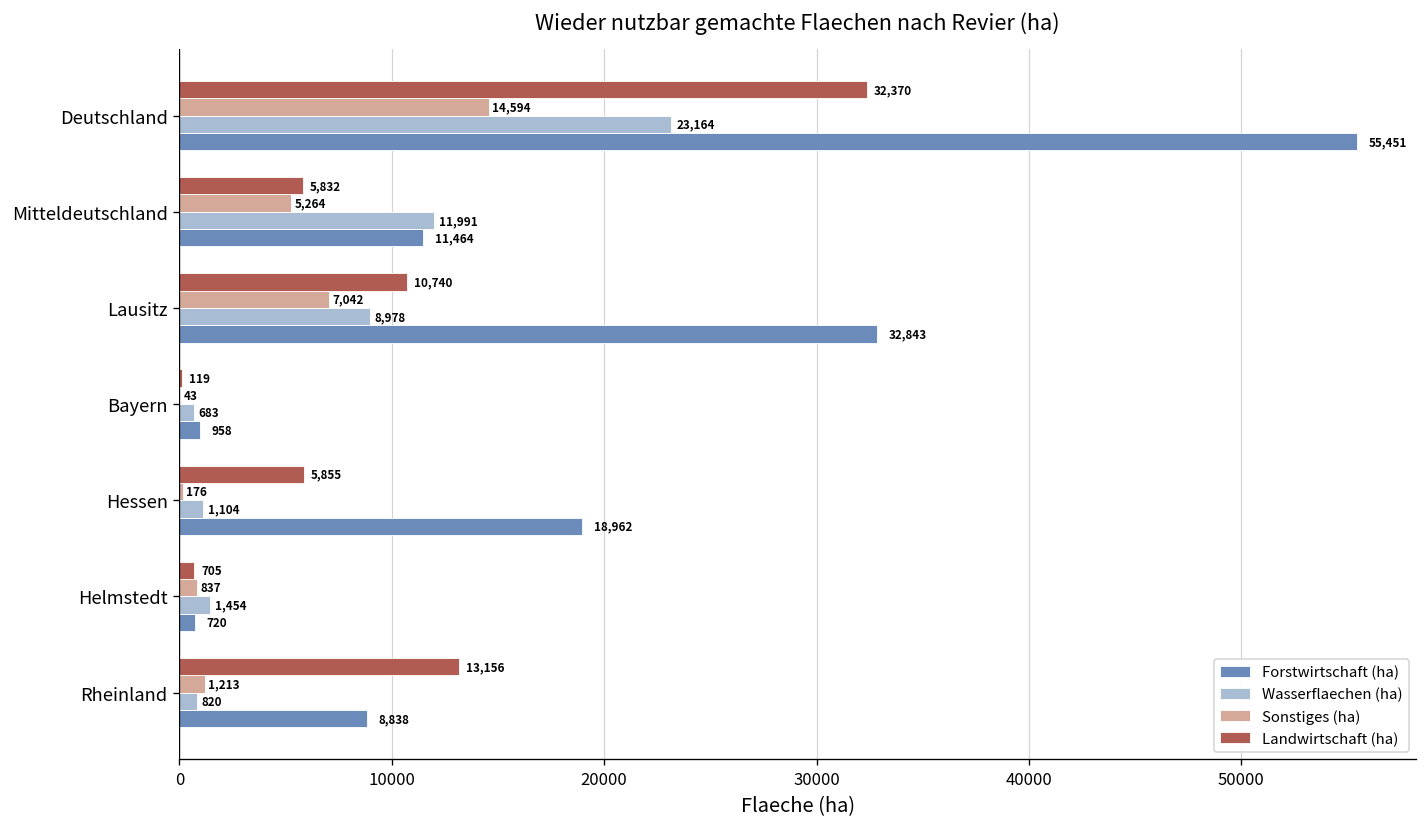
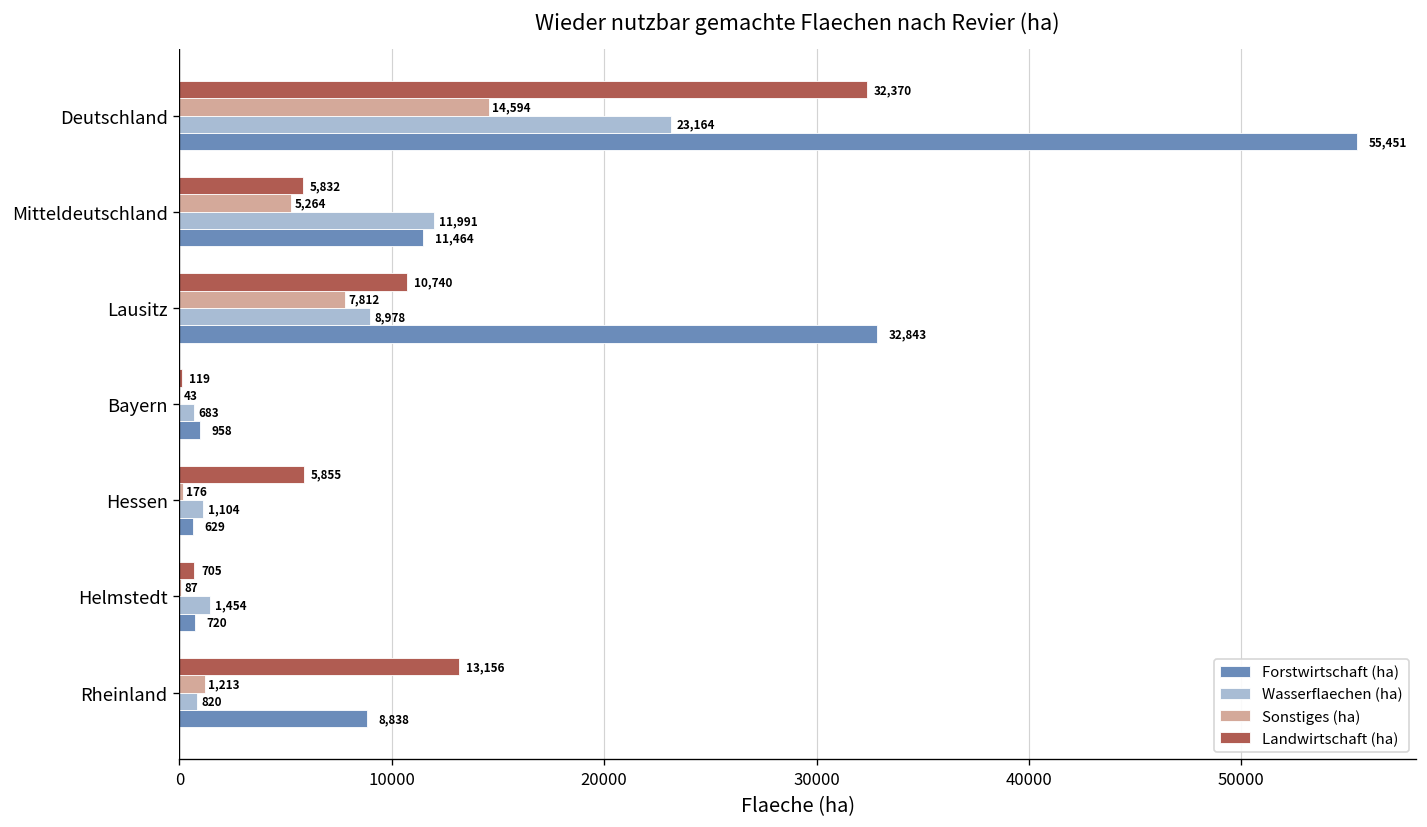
  {
    "Forstwirtschaft (ha)": {
      "Deutschland": "55,451",
      "Mitteldeutschland": "11,464",
      "Lausitz": "32,843",
      "Bayern": "958",
-     "Hessen": "18,962",
+     "Hessen": "629",
      "Helmstedt": "720",
      "Rheinland": "8,838"
    },
    "Wasserflaechen (ha)": {
      "Deutschland": "23,164",
      "Mitteldeutschland": "11,991",
      "Lausitz": "8,978",
      "Bayern": "683",
      "Hessen": "1,104",
      "Helmstedt": "1,454",
      "Rheinland": "820"
    },
    "Sonstiges (ha)": {
      "Deutschland": "14,594",
      "Mitteldeutschland": "5,264",
-     "Lausitz": "7,042",
+     "Lausitz": "7,812",
      "Bayern": "43",
      "Hessen": "176",
-     "Helmstedt": "837",
+     "Helmstedt": "87",
      "Rheinland": "1,213"
    },
    "Landwirtschaft (ha)": {
      "Deutschland": "32,370",
      "Mitteldeutschland": "5,832",
      "Lausitz": "10,740",
      "Bayern": "119",
      "Hessen": "5,855",
      "Helmstedt": "705",
      "Rheinland": "13,156"
    }
  }
